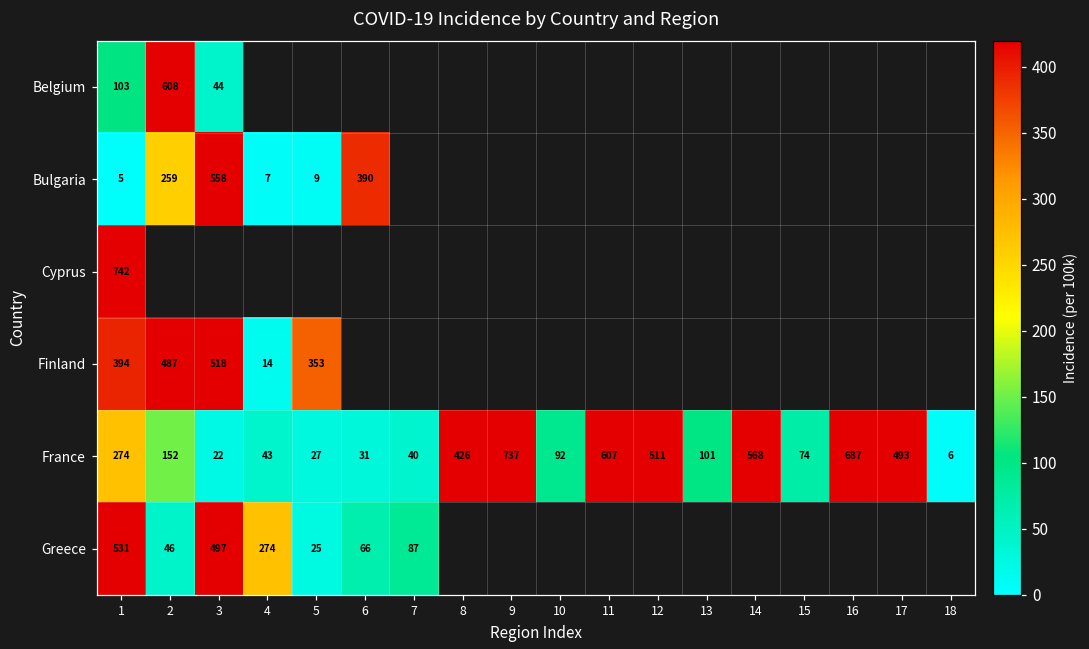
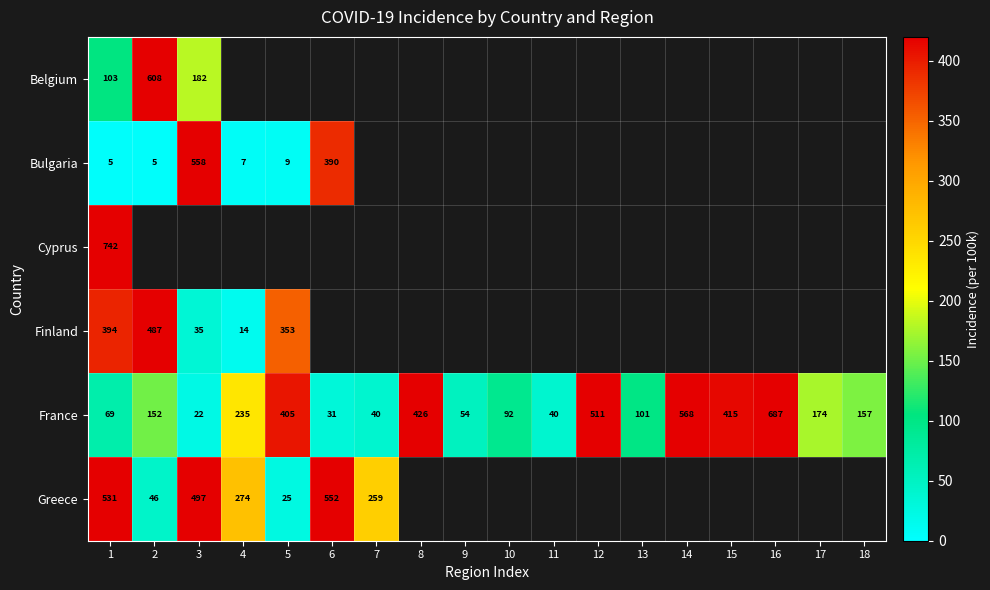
  {
    "Belgium": {
      "1": 103,
      "2": 608,
-     "3": 44
+     "3": 182
    },
    "Bulgaria": {
      "1": 5,
-     "2": 259,
+     "2": 5,
      "3": 558,
      "4": 7,
      "5": 9,
      "6": 390
    },
    "Cyprus": {
      "1": 742
    },
    "Finland": {
      "1": 394,
      "2": 487,
-     "3": 518,
+     "3": 35,
      "4": 14,
      "5": 353
    },
    "France": {
-     "1": 274,
+     "1": 69,
      "2": 152,
      "3": 22,
-     "4": 43,
-     "5": 27,
+     "4": 235,
+     "5": 405,
      "6": 31,
      "7": 40,
      "8": 426,
-     "9": 737,
+     "9": 54,
      "10": 92,
-     "11": 607,
+     "11": 40,
      "12": 511,
      "13": 101,
      "14": 568,
-     "15": 74,
+     "15": 415,
      "16": 687,
-     "17": 493,
-     "18": 6
+     "17": 174,
+     "18": 157
    },
    "Greece": {
      "1": 531,
      "2": 46,
      "3": 497,
      "4": 274,
      "5": 25,
-     "6": 66,
-     "7": 87
+     "6": 552,
+     "7": 259
    }
  }
